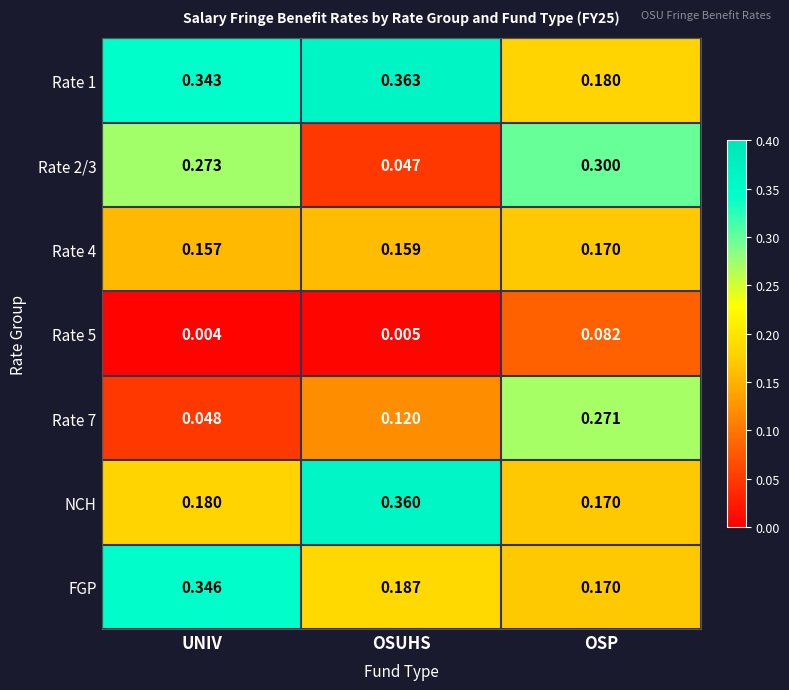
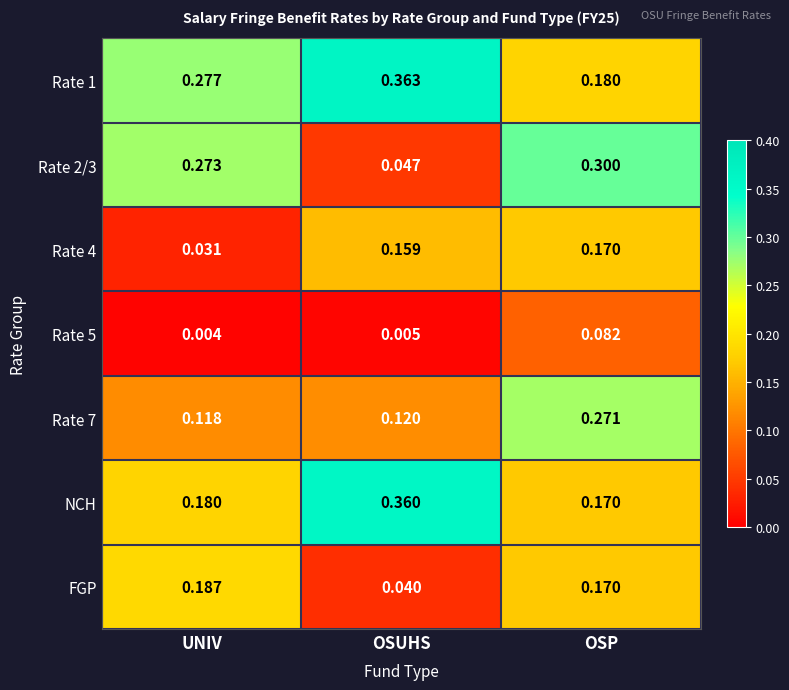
  {
    "Rate 1": {
-     "UNIV": 0.343,
+     "UNIV": 0.277,
      "OSUHS": 0.363,
      "OSP": 0.180
    },
    "Rate 2/3": {
      "UNIV": 0.273,
      "OSUHS": 0.047,
      "OSP": 0.300
    },
    "Rate 4": {
-     "UNIV": 0.157,
+     "UNIV": 0.031,
      "OSUHS": 0.159,
      "OSP": 0.170
    },
    "Rate 5": {
      "UNIV": 0.004,
      "OSUHS": 0.005,
      "OSP": 0.082
    },
    "Rate 7": {
-     "UNIV": 0.048,
+     "UNIV": 0.118,
      "OSUHS": 0.120,
      "OSP": 0.271
    },
    "NCH": {
      "UNIV": 0.180,
      "OSUHS": 0.360,
      "OSP": 0.170
    },
    "FGP": {
-     "UNIV": 0.346,
-     "OSUHS": 0.187,
+     "UNIV": 0.187,
+     "OSUHS": 0.040,
      "OSP": 0.170
    }
  }
